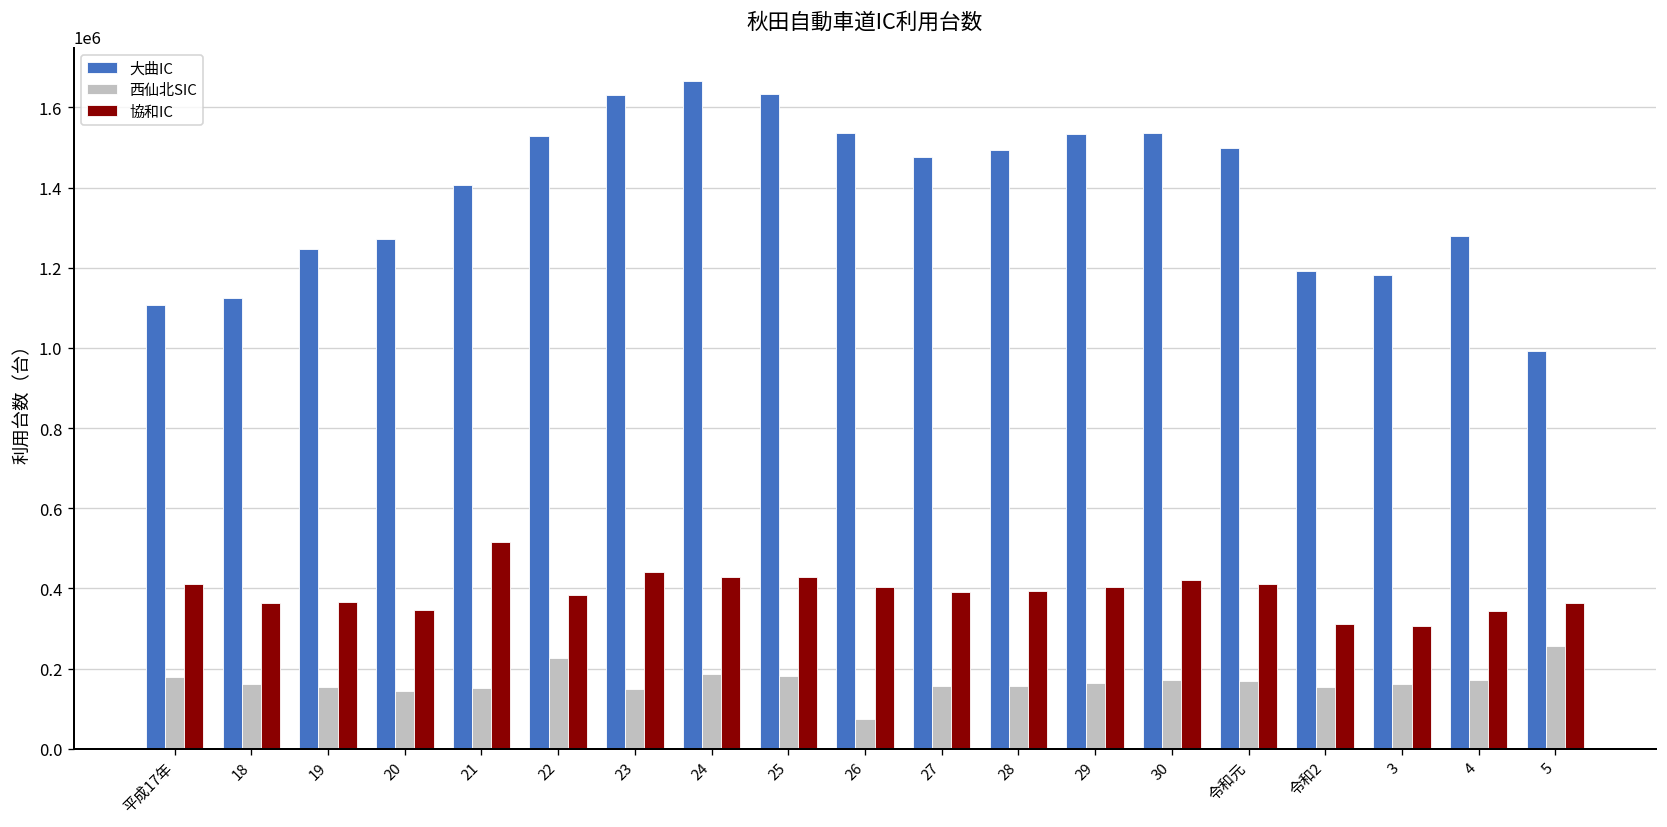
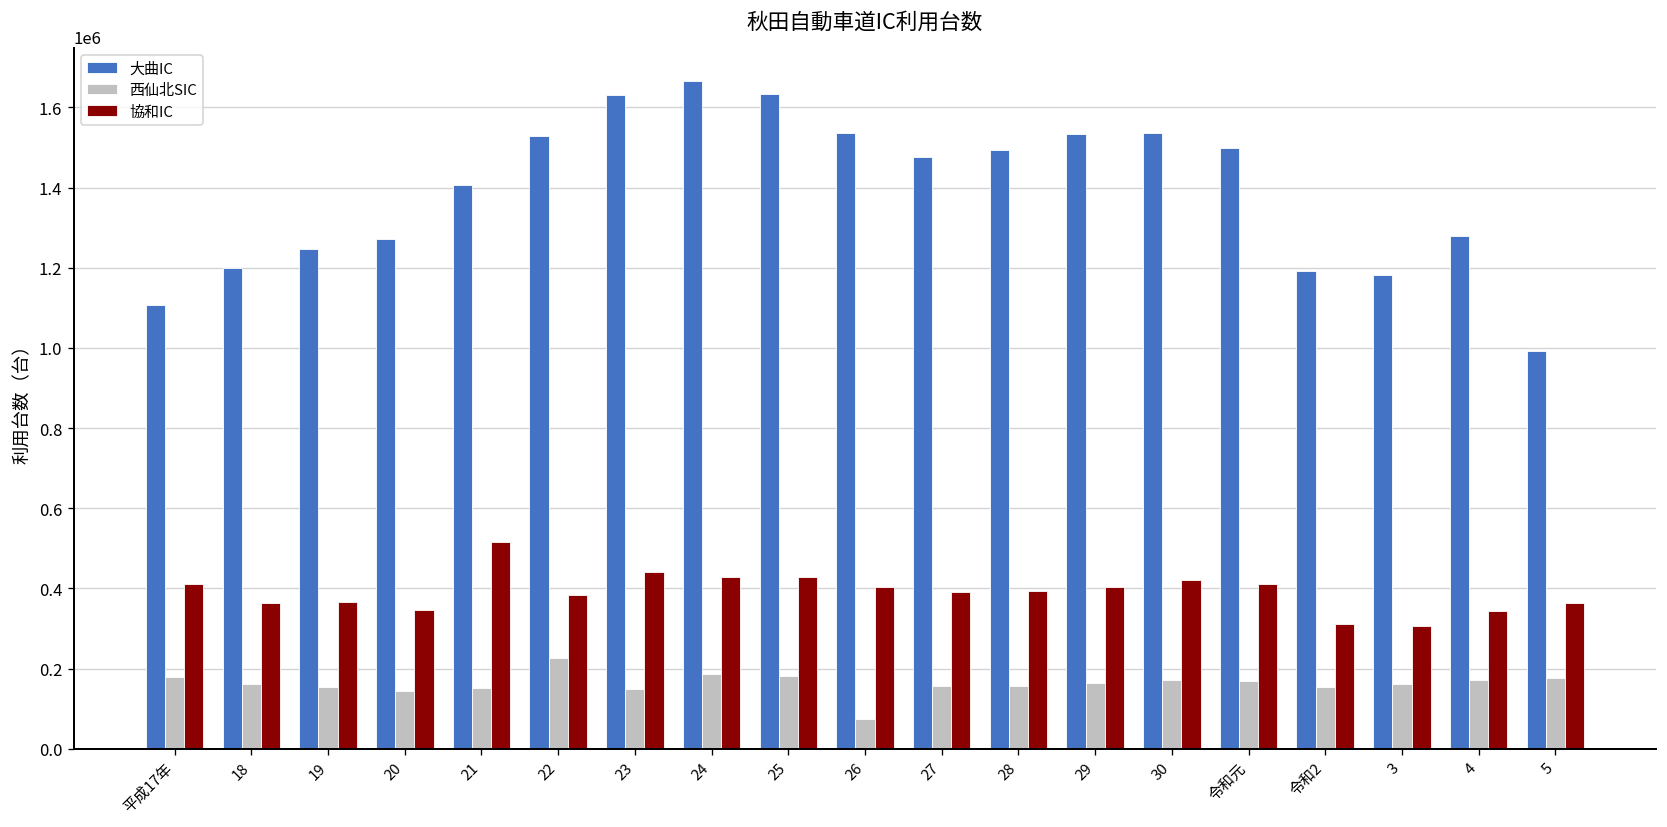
  {
    "大曲IC": {
      "平成17年": 1110000,
-     "18": 1120000,
+     "18": 1200000,
      "19": 1250000,
      "20": 1270000,
      "21": 1410000,
      "22": 1530000,
      "23": 1630000,
      "24": 1670000,
      "25": 1630000,
      "26": 1540000,
      "27": 1480000,
      "28": 1490000,
      "29": 1530000,
      "30": 1540000,
      "令和元": 1500000,
      "令和2": 1190000,
      "3": 1180000,
      "4": 1280000,
      "5": 990000
    },
    "西仙北SIC": {
      "平成17年": 180000,
      "18": 160000,
      "19": 150000,
      "20": 140000,
      "21": 150000,
      "22": 230000,
      "23": 150000,
      "24": 190000,
      "25": 180000,
      "26": 70000,
      "27": 160000,
      "28": 160000,
      "29": 160000,
      "30": 170000,
      "令和元": 170000,
      "令和2": 150000,
      "3": 160000,
      "4": 170000,
-     "5": 260000
+     "5": 180000
    },
    "協和IC": {
      "平成17年": 410000,
      "18": 360000,
      "19": 370000,
      "20": 350000,
      "21": 520000,
      "22": 380000,
      "23": 440000,
      "24": 430000,
      "25": 430000,
      "26": 400000,
      "27": 390000,
      "28": 390000,
      "29": 400000,
      "30": 420000,
      "令和元": 410000,
      "令和2": 310000,
      "3": 310000,
      "4": 340000,
      "5": 360000
    }
  }
